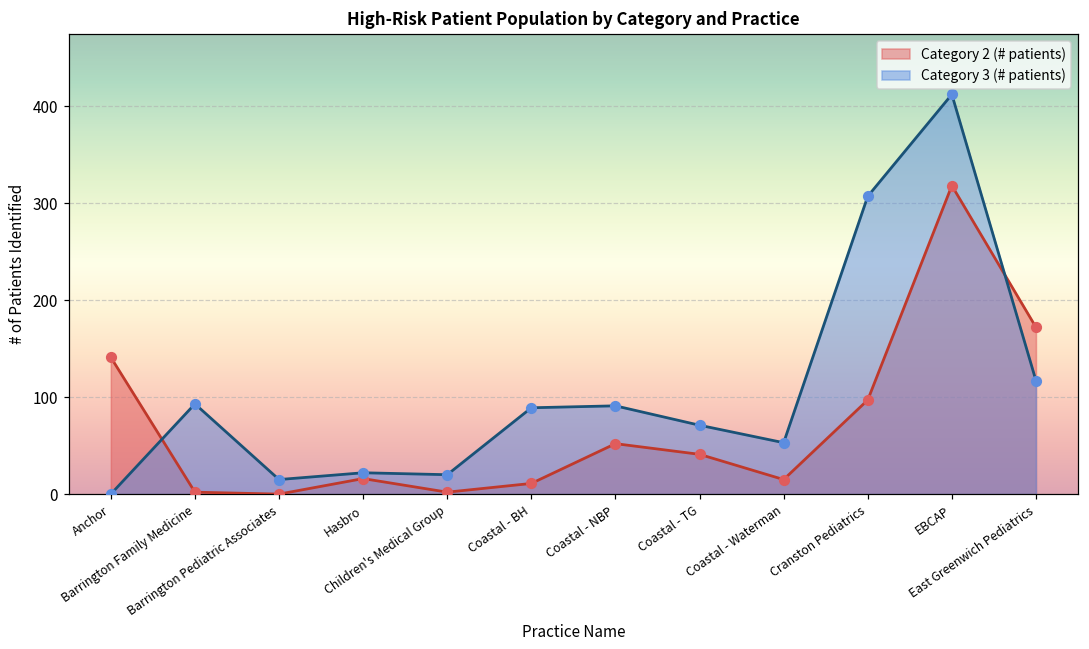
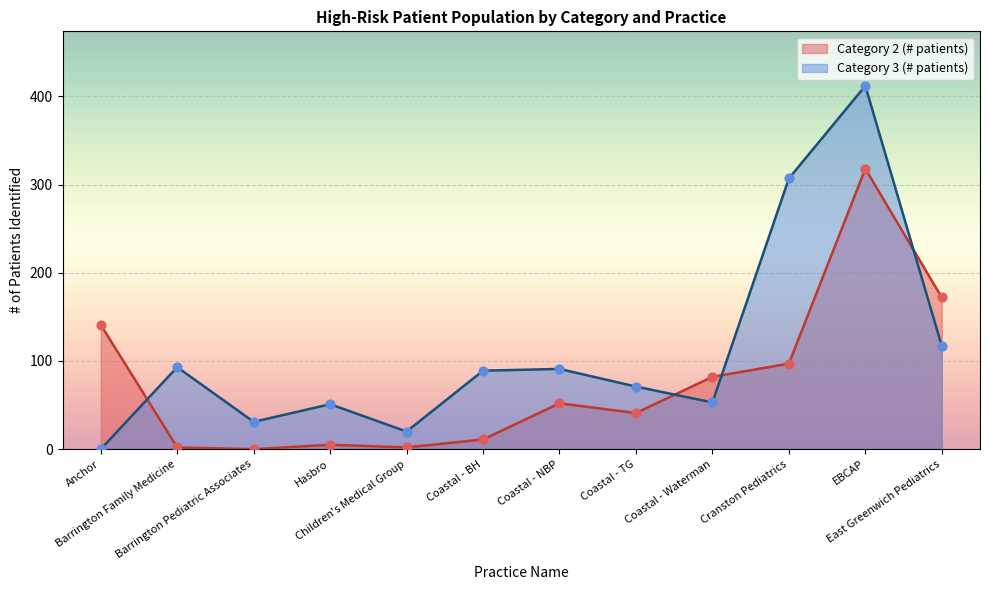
  {
    "Category 2 (# patients)": {
      "Anchor": 140,
      "Barrington Family Medicine": 0,
      "Barrington Pediatric Associates": 0,
-     "Hasbro": 20,
+     "Hasbro": 10,
      "Children's Medical Group": 0,
      "Coastal - BH": 10,
      "Coastal - NBP": 50,
      "Coastal - TG": 40,
-     "Coastal - Waterman": 20,
+     "Coastal - Waterman": 80,
      "Cranston Pediatrics": 100,
      "EBCAP": 320,
      "East Greenwich Pediatrics": 170
    },
    "Category 3 (# patients)": {
      "Anchor": 0,
      "Barrington Family Medicine": 90,
-     "Barrington Pediatric Associates": 20,
-     "Hasbro": 20,
+     "Barrington Pediatric Associates": 30,
+     "Hasbro": 50,
      "Children's Medical Group": 20,
      "Coastal - BH": 90,
      "Coastal - NBP": 90,
      "Coastal - TG": 70,
      "Coastal - Waterman": 50,
      "Cranston Pediatrics": 310,
      "EBCAP": 410,
      "East Greenwich Pediatrics": 120
    }
  }
